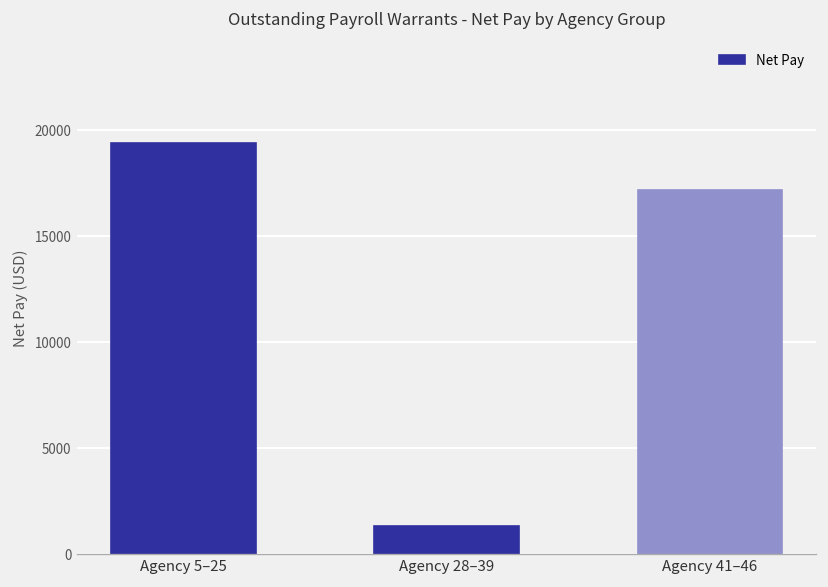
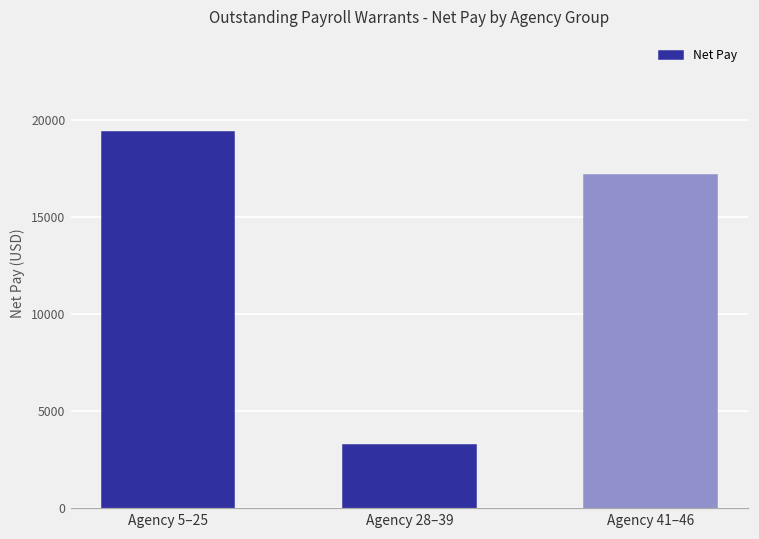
  {
    "Agency 5–25": 19400,
-   "Agency 28–39": 1300,
+   "Agency 28–39": 3200,
    "Agency 41–46": 17200
  }
